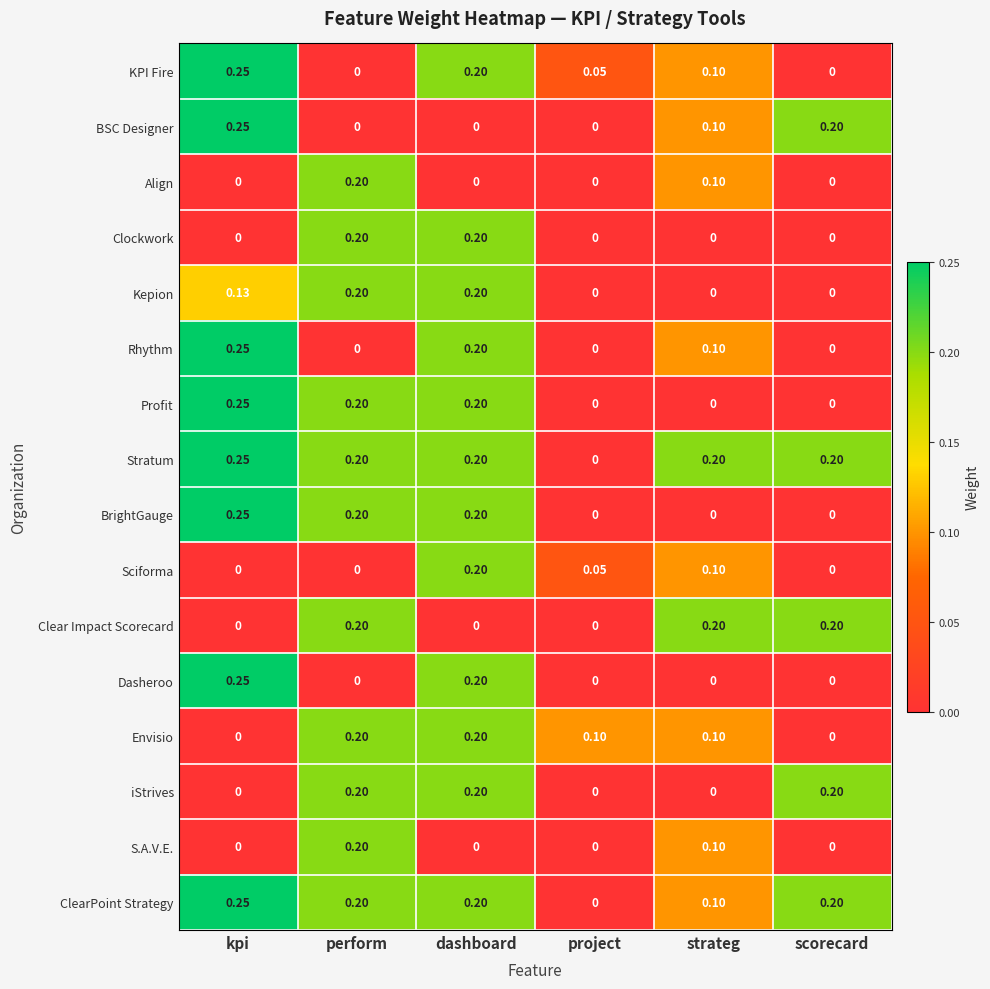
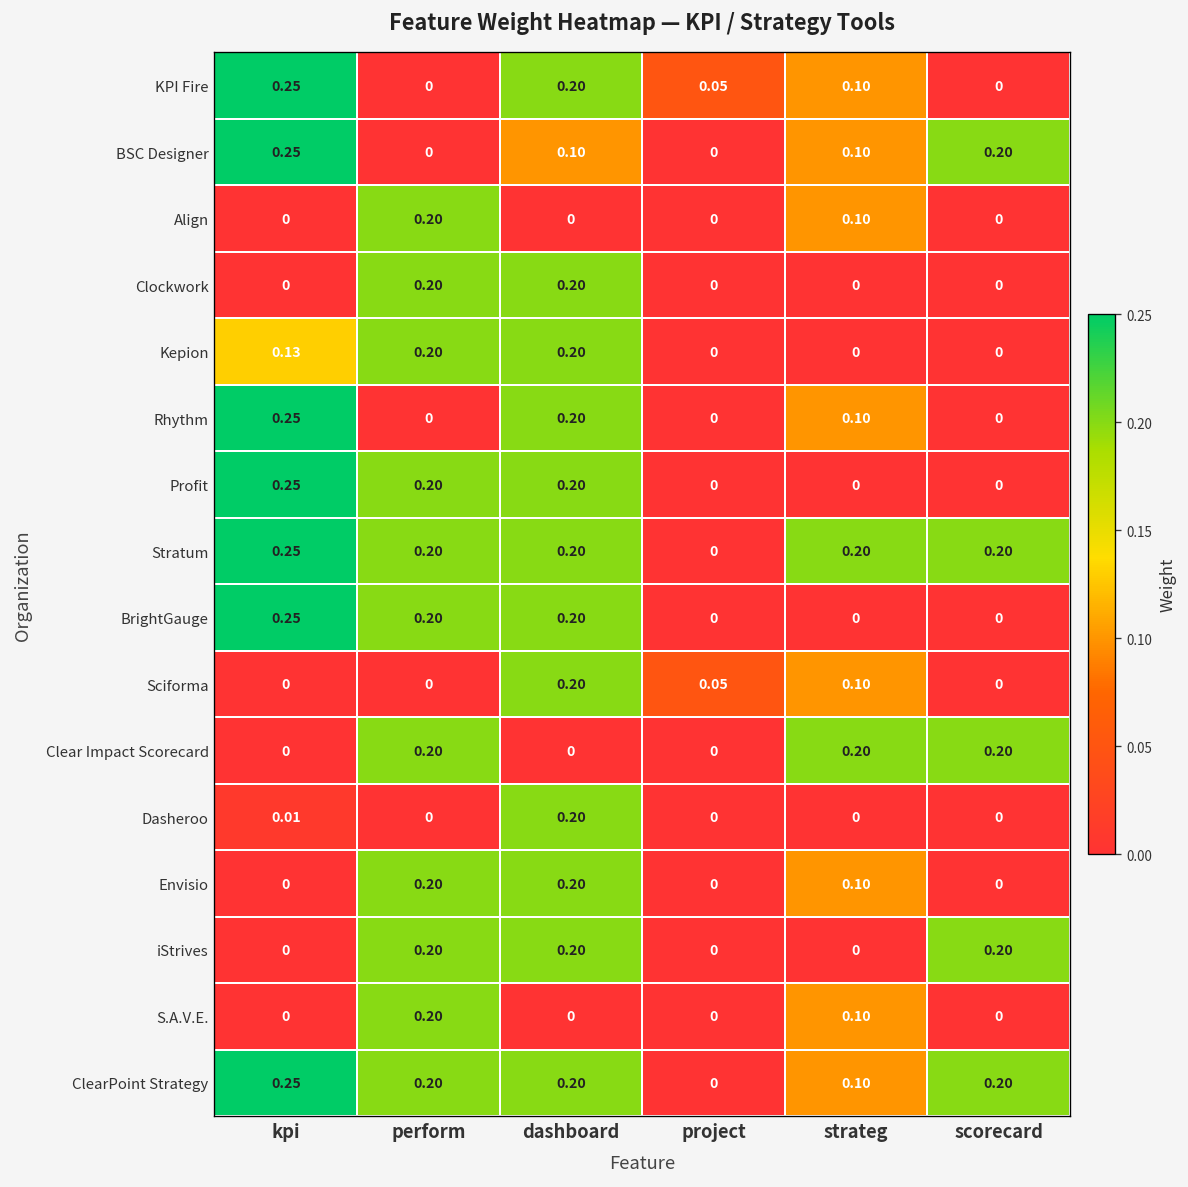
  {
    "KPI Fire": {
      "kpi": 0.25,
      "perform": 0,
      "dashboard": 0.20,
      "project": 0.05,
      "strateg": 0.10,
      "scorecard": 0
    },
    "BSC Designer": {
      "kpi": 0.25,
      "perform": 0,
-     "dashboard": 0,
+     "dashboard": 0.10,
      "project": 0,
      "strateg": 0.10,
      "scorecard": 0.20
    },
    "Align": {
      "kpi": 0,
      "perform": 0.20,
      "dashboard": 0,
      "project": 0,
      "strateg": 0.10,
      "scorecard": 0
    },
    "Clockwork": {
      "kpi": 0,
      "perform": 0.20,
      "dashboard": 0.20,
      "project": 0,
      "strateg": 0,
      "scorecard": 0
    },
    "Kepion": {
      "kpi": 0.13,
      "perform": 0.20,
      "dashboard": 0.20,
      "project": 0,
      "strateg": 0,
      "scorecard": 0
    },
    "Rhythm": {
      "kpi": 0.25,
      "perform": 0,
      "dashboard": 0.20,
      "project": 0,
      "strateg": 0.10,
      "scorecard": 0
    },
    "Profit": {
      "kpi": 0.25,
      "perform": 0.20,
      "dashboard": 0.20,
      "project": 0,
      "strateg": 0,
      "scorecard": 0
    },
    "Stratum": {
      "kpi": 0.25,
      "perform": 0.20,
      "dashboard": 0.20,
      "project": 0,
      "strateg": 0.20,
      "scorecard": 0.20
    },
    "BrightGauge": {
      "kpi": 0.25,
      "perform": 0.20,
      "dashboard": 0.20,
      "project": 0,
      "strateg": 0,
      "scorecard": 0
    },
    "Sciforma": {
      "kpi": 0,
      "perform": 0,
      "dashboard": 0.20,
      "project": 0.05,
      "strateg": 0.10,
      "scorecard": 0
    },
    "Clear Impact Scorecard": {
      "kpi": 0,
      "perform": 0.20,
      "dashboard": 0,
      "project": 0,
      "strateg": 0.20,
      "scorecard": 0.20
    },
    "Dasheroo": {
-     "kpi": 0.25,
+     "kpi": 0.01,
      "perform": 0,
      "dashboard": 0.20,
      "project": 0,
      "strateg": 0,
      "scorecard": 0
    },
    "Envisio": {
      "kpi": 0,
      "perform": 0.20,
      "dashboard": 0.20,
-     "project": 0.10,
+     "project": 0,
      "strateg": 0.10,
      "scorecard": 0
    },
    "iStrives": {
      "kpi": 0,
      "perform": 0.20,
      "dashboard": 0.20,
      "project": 0,
      "strateg": 0,
      "scorecard": 0.20
    },
    "S.A.V.E.": {
      "kpi": 0,
      "perform": 0.20,
      "dashboard": 0,
      "project": 0,
      "strateg": 0.10,
      "scorecard": 0
    },
    "ClearPoint Strategy": {
      "kpi": 0.25,
      "perform": 0.20,
      "dashboard": 0.20,
      "project": 0,
      "strateg": 0.10,
      "scorecard": 0.20
    }
  }
